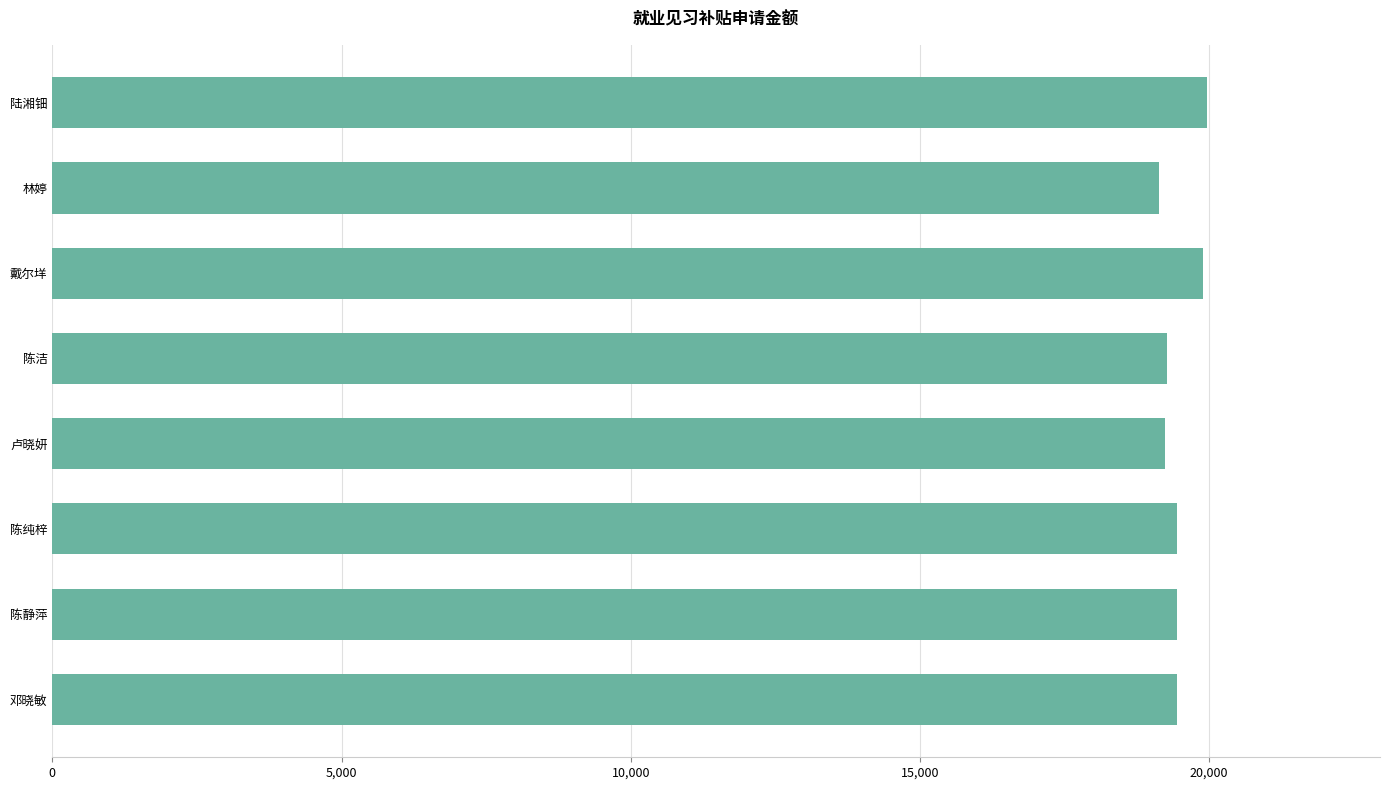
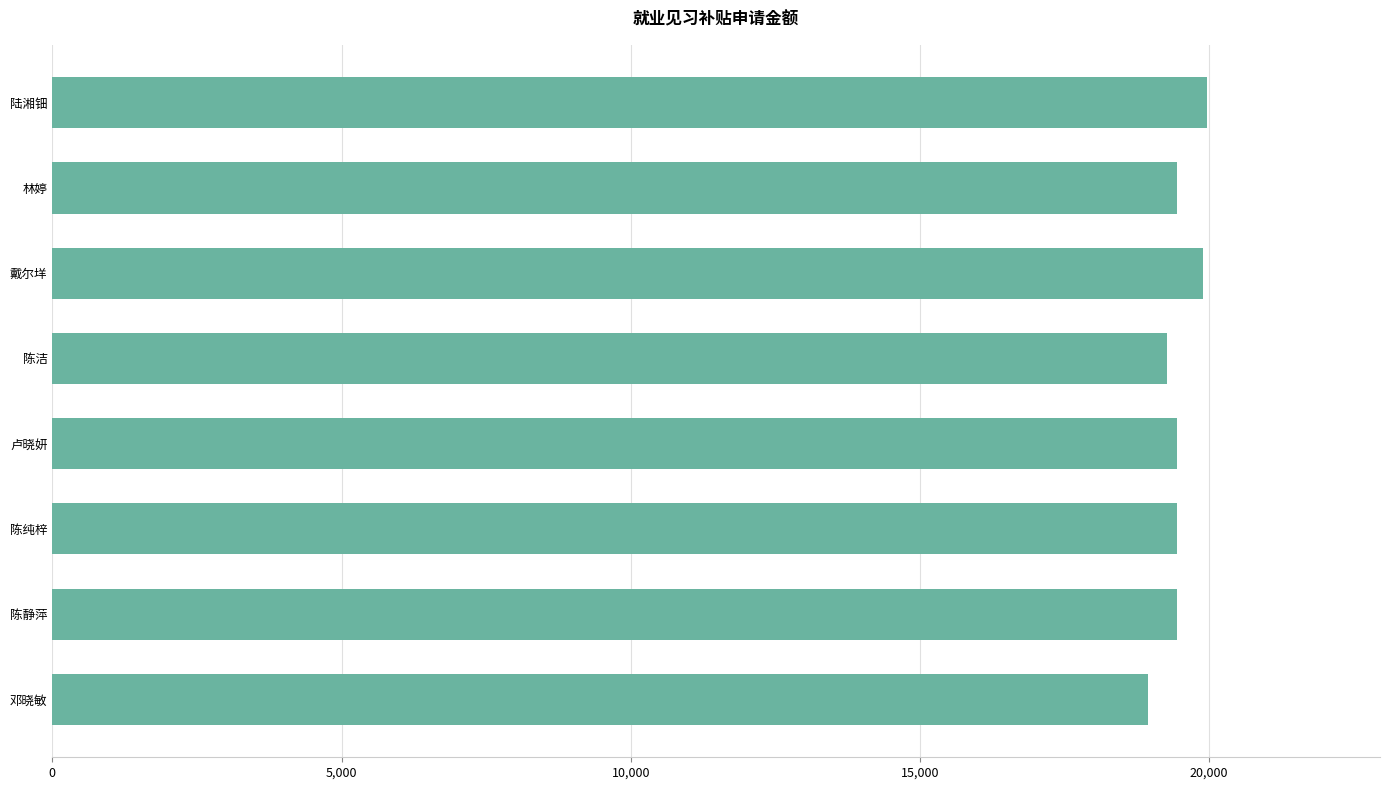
  {
    "陆湘钿": "20,000",
-   "林婷": "19,100",
+   "林婷": "19,400",
    "戴尔垟": "19,900",
    "陈洁": "19,300",
-   "卢晓妍": "19,200",
+   "卢晓妍": "19,400",
    "陈纯梓": "19,400",
    "陈静萍": "19,400",
-   "邓晓敏": "19,400"
+   "邓晓敏": "19,000"
  }
